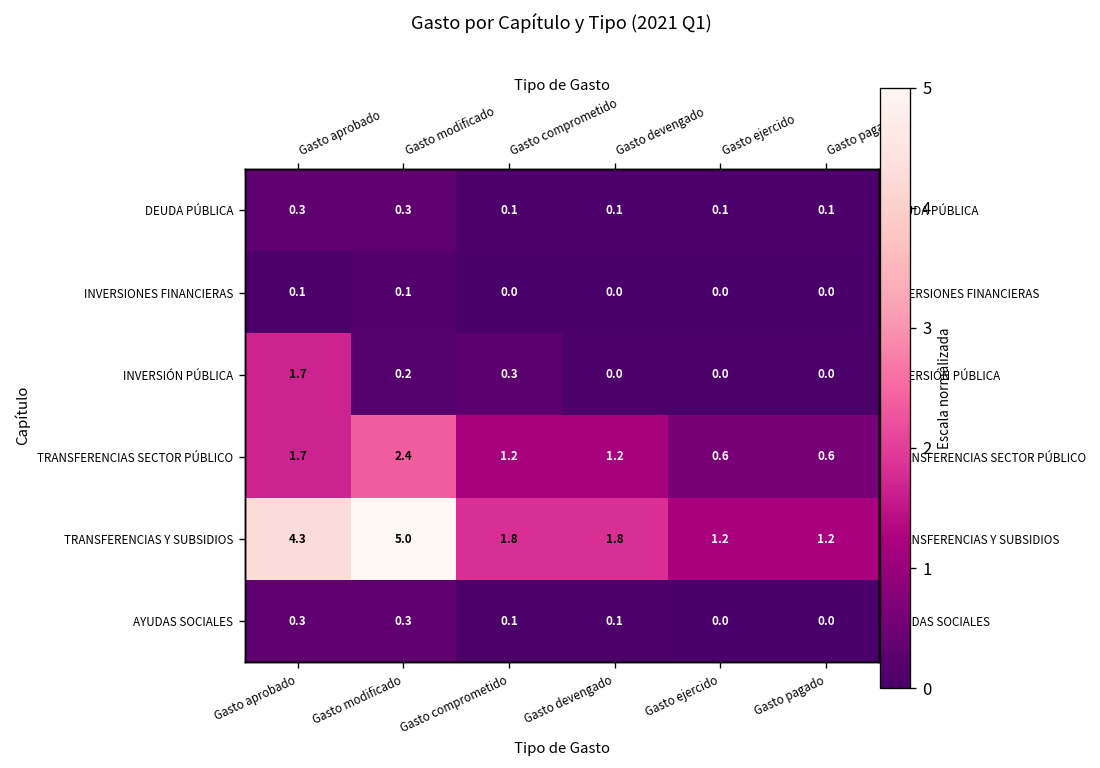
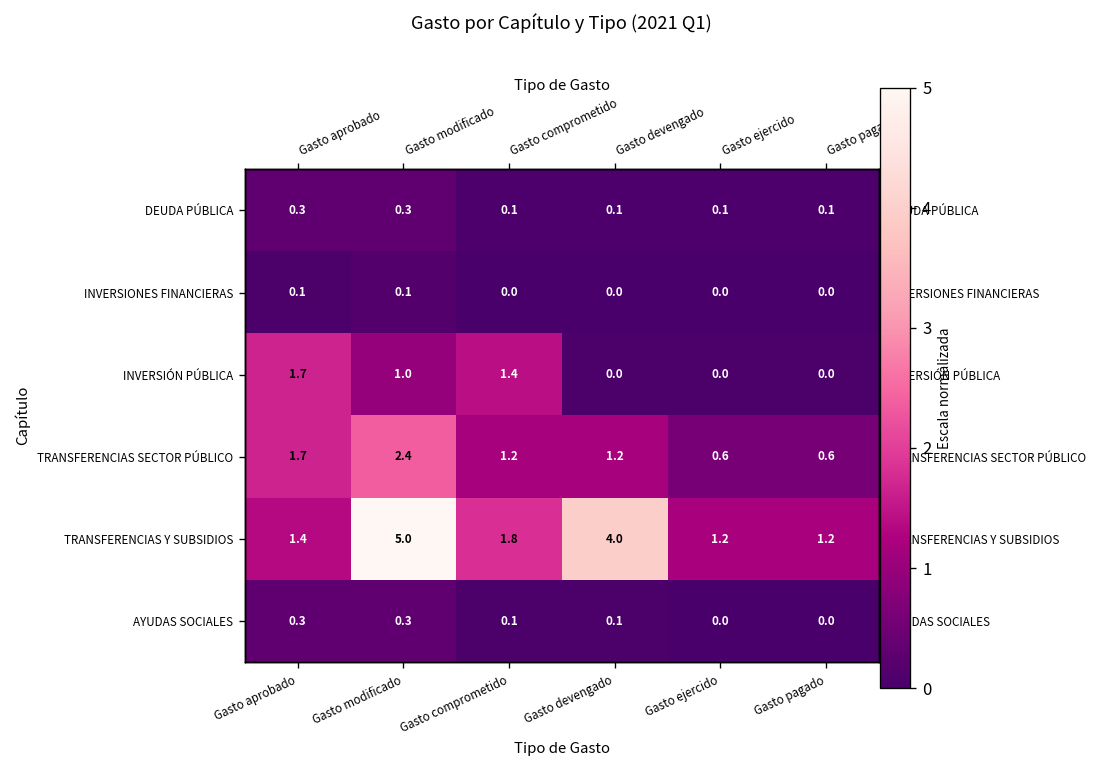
  {
    "DEUDA PÚBLICA": {
      "Gasto aprobado": 0.3,
      "Gasto modificado": 0.3,
      "Gasto comprometido": 0.1,
      "Gasto devengado": 0.1,
      "Gasto ejercido": 0.1,
      "Gasto pagado": 0.1
    },
    "INVERSIONES FINANCIERAS": {
      "Gasto aprobado": 0.1,
      "Gasto modificado": 0.1,
      "Gasto comprometido": 0.0,
      "Gasto devengado": 0.0,
      "Gasto ejercido": 0.0,
      "Gasto pagado": 0.0
    },
    "INVERSIÓN PÚBLICA": {
      "Gasto aprobado": 1.7,
-     "Gasto modificado": 0.2,
-     "Gasto comprometido": 0.3,
+     "Gasto modificado": 1.0,
+     "Gasto comprometido": 1.4,
      "Gasto devengado": 0.0,
      "Gasto ejercido": 0.0,
      "Gasto pagado": 0.0
    },
    "TRANSFERENCIAS SECTOR PÚBLICO": {
      "Gasto aprobado": 1.7,
      "Gasto modificado": 2.4,
      "Gasto comprometido": 1.2,
      "Gasto devengado": 1.2,
      "Gasto ejercido": 0.6,
      "Gasto pagado": 0.6
    },
    "TRANSFERENCIAS Y SUBSIDIOS": {
-     "Gasto aprobado": 4.3,
+     "Gasto aprobado": 1.4,
      "Gasto modificado": 5.0,
      "Gasto comprometido": 1.8,
-     "Gasto devengado": 1.8,
+     "Gasto devengado": 4.0,
      "Gasto ejercido": 1.2,
      "Gasto pagado": 1.2
    },
    "AYUDAS SOCIALES": {
      "Gasto aprobado": 0.3,
      "Gasto modificado": 0.3,
      "Gasto comprometido": 0.1,
      "Gasto devengado": 0.1,
      "Gasto ejercido": 0.0,
      "Gasto pagado": 0.0
    }
  }
